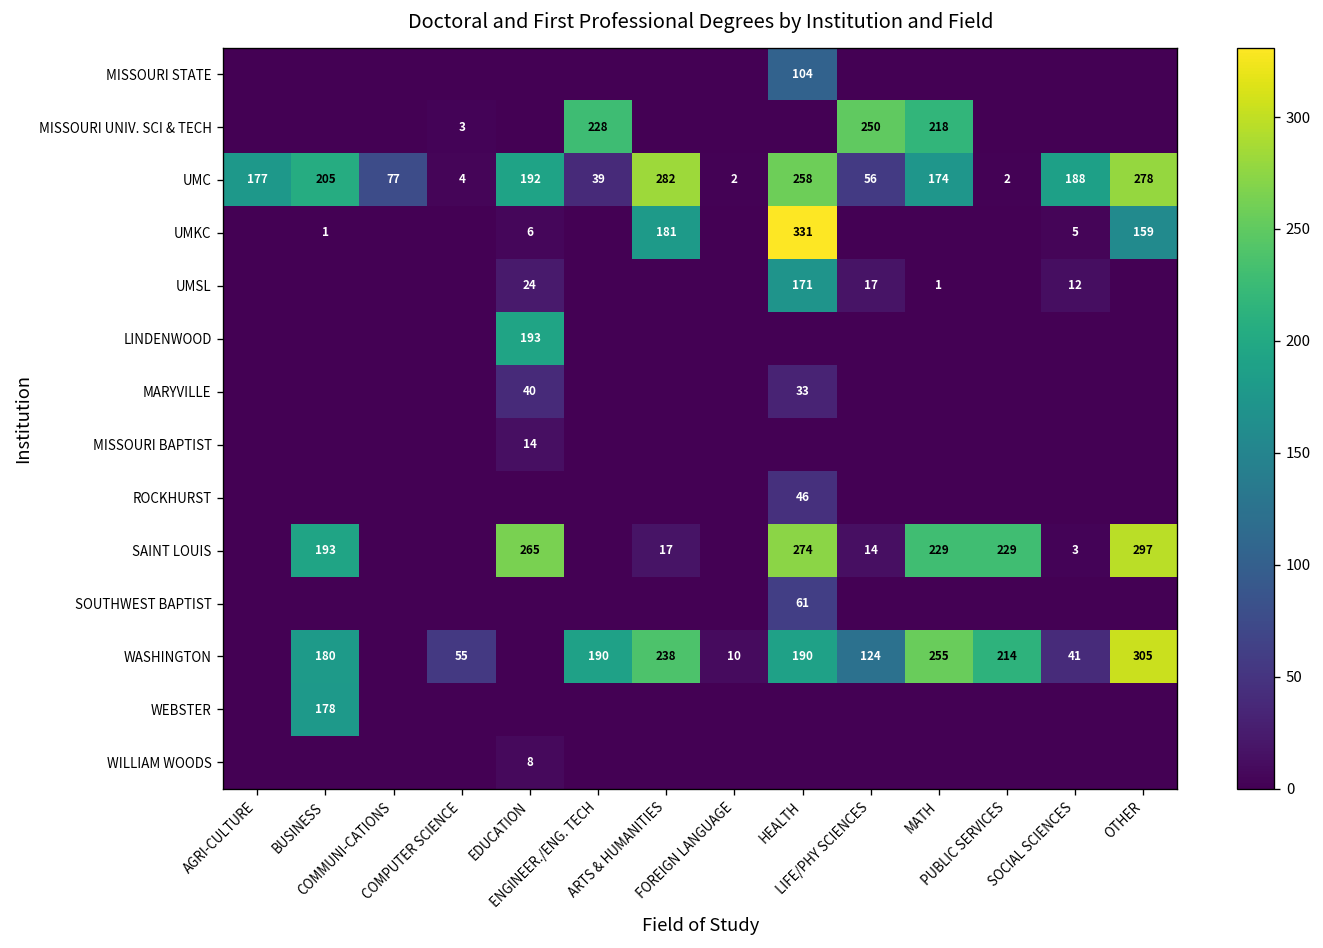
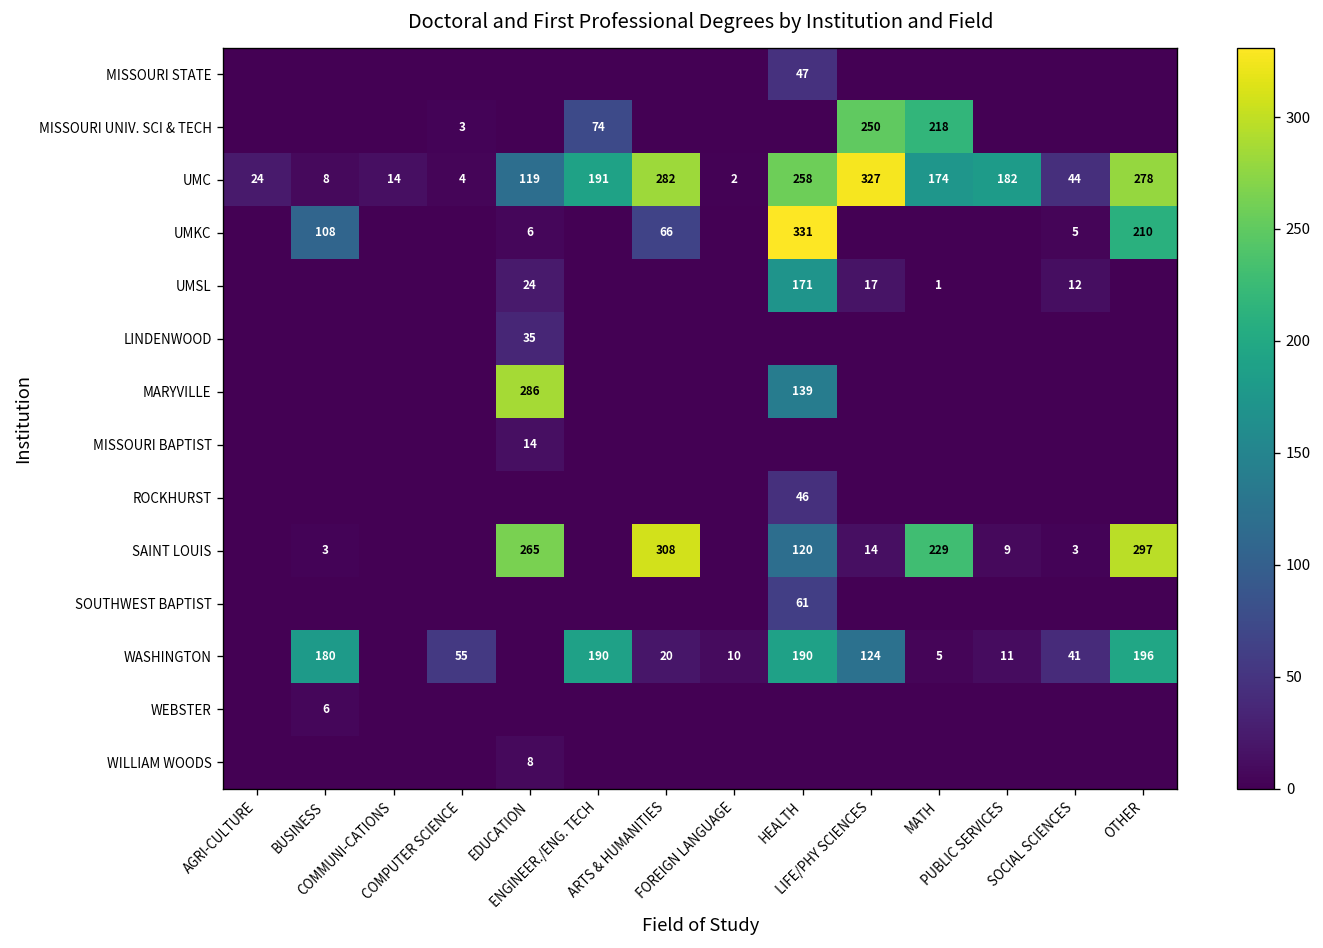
  {
    "MISSOURI STATE": {
-     "HEALTH": 104
+     "HEALTH": 47
    },
    "MISSOURI UNIV. SCI & TECH": {
      "COMPUTER SCIENCE": 3,
-     "ENGINEER./ENG. TECH": 228,
+     "ENGINEER./ENG. TECH": 74,
      "LIFE/PHY SCIENCES": 250,
      "MATH": 218
    },
    "UMC": {
-     "AGRI-CULTURE": 177,
-     "BUSINESS": 205,
-     "COMMUNI-CATIONS": 77,
+     "AGRI-CULTURE": 24,
+     "BUSINESS": 8,
+     "COMMUNI-CATIONS": 14,
      "COMPUTER SCIENCE": 4,
-     "EDUCATION": 192,
-     "ENGINEER./ENG. TECH": 39,
+     "EDUCATION": 119,
+     "ENGINEER./ENG. TECH": 191,
      "ARTS & HUMANITIES": 282,
      "FOREIGN LANGUAGE": 2,
      "HEALTH": 258,
-     "LIFE/PHY SCIENCES": 56,
+     "LIFE/PHY SCIENCES": 327,
      "MATH": 174,
-     "PUBLIC SERVICES": 2,
-     "SOCIAL SCIENCES": 188,
+     "PUBLIC SERVICES": 182,
+     "SOCIAL SCIENCES": 44,
      "OTHER": 278
    },
    "UMKC": {
-     "BUSINESS": 1,
+     "BUSINESS": 108,
      "EDUCATION": 6,
-     "ARTS & HUMANITIES": 181,
+     "ARTS & HUMANITIES": 66,
      "HEALTH": 331,
      "SOCIAL SCIENCES": 5,
-     "OTHER": 159
+     "OTHER": 210
    },
    "UMSL": {
      "EDUCATION": 24,
      "HEALTH": 171,
      "LIFE/PHY SCIENCES": 17,
      "MATH": 1,
      "SOCIAL SCIENCES": 12
    },
    "LINDENWOOD": {
-     "EDUCATION": 193
+     "EDUCATION": 35
    },
    "MARYVILLE": {
-     "EDUCATION": 40,
-     "HEALTH": 33
+     "EDUCATION": 286,
+     "HEALTH": 139
    },
    "MISSOURI BAPTIST": {
      "EDUCATION": 14
    },
    "ROCKHURST": {
      "HEALTH": 46
    },
    "SAINT LOUIS": {
-     "BUSINESS": 193,
+     "BUSINESS": 3,
      "EDUCATION": 265,
-     "ARTS & HUMANITIES": 17,
-     "HEALTH": 274,
+     "ARTS & HUMANITIES": 308,
+     "HEALTH": 120,
      "LIFE/PHY SCIENCES": 14,
      "MATH": 229,
-     "PUBLIC SERVICES": 229,
+     "PUBLIC SERVICES": 9,
      "SOCIAL SCIENCES": 3,
      "OTHER": 297
    },
    "SOUTHWEST BAPTIST": {
      "HEALTH": 61
    },
    "WASHINGTON": {
      "BUSINESS": 180,
      "COMPUTER SCIENCE": 55,
      "ENGINEER./ENG. TECH": 190,
-     "ARTS & HUMANITIES": 238,
+     "ARTS & HUMANITIES": 20,
      "FOREIGN LANGUAGE": 10,
      "HEALTH": 190,
      "LIFE/PHY SCIENCES": 124,
-     "MATH": 255,
-     "PUBLIC SERVICES": 214,
+     "MATH": 5,
+     "PUBLIC SERVICES": 11,
      "SOCIAL SCIENCES": 41,
-     "OTHER": 305
+     "OTHER": 196
    },
    "WEBSTER": {
-     "BUSINESS": 178
+     "BUSINESS": 6
    },
    "WILLIAM WOODS": {
      "EDUCATION": 8
    }
  }
